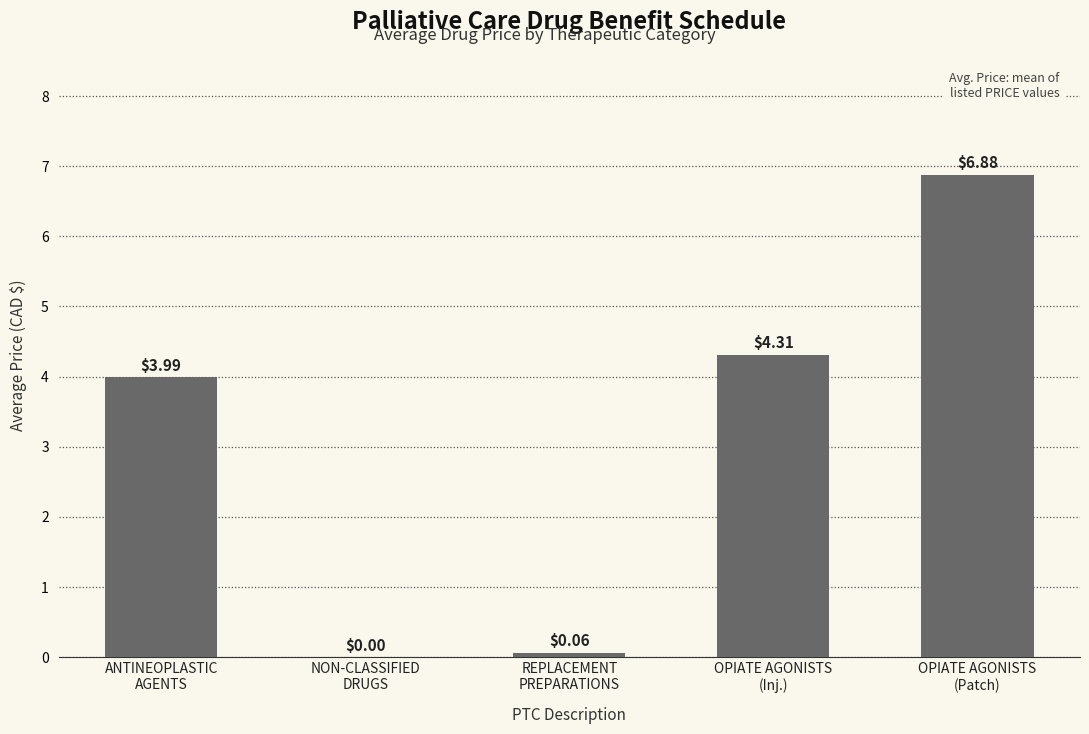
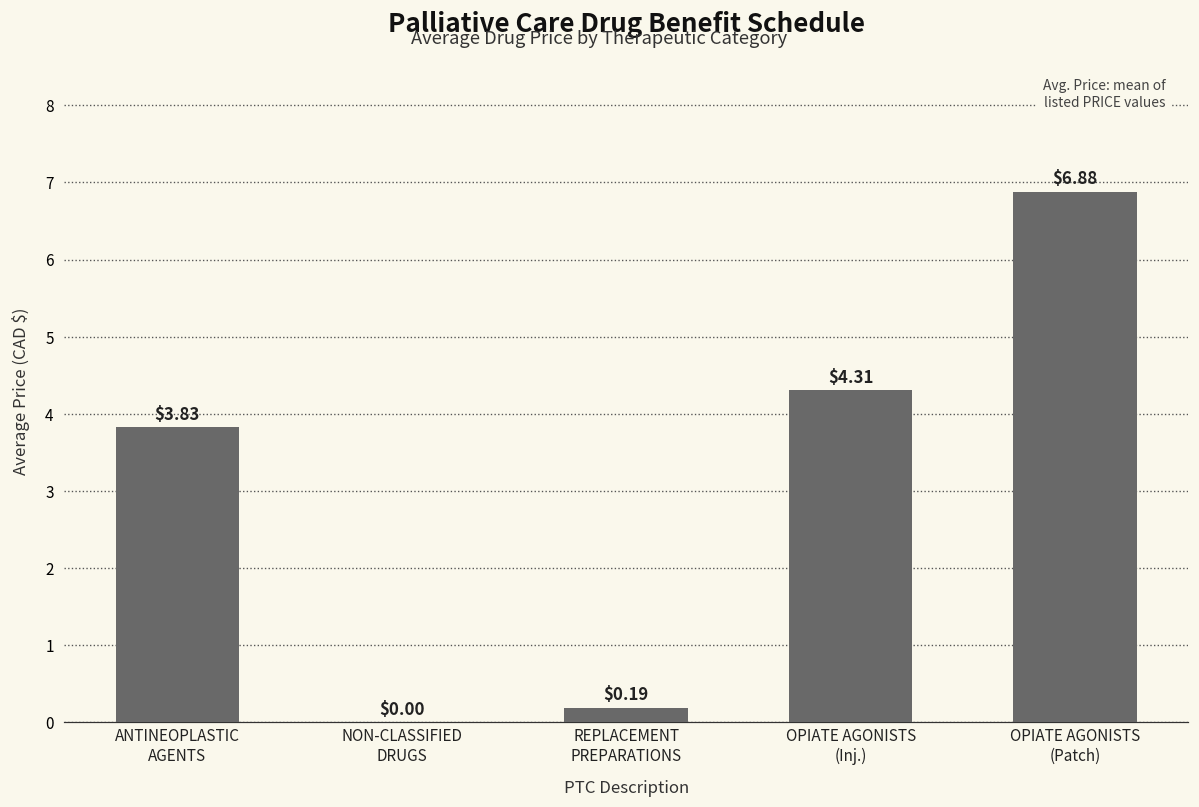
  {
-   "ANTINEOPLASTIC AGENTS": "$3.99",
+   "ANTINEOPLASTIC AGENTS": "$3.83",
    "NON-CLASSIFIED DRUGS": "$0.00",
-   "REPLACEMENT PREPARATIONS": "$0.06",
+   "REPLACEMENT PREPARATIONS": "$0.19",
    "OPIATE AGONISTS (Inj.)": "$4.31",
    "OPIATE AGONISTS (Patch)": "$6.88"
  }
